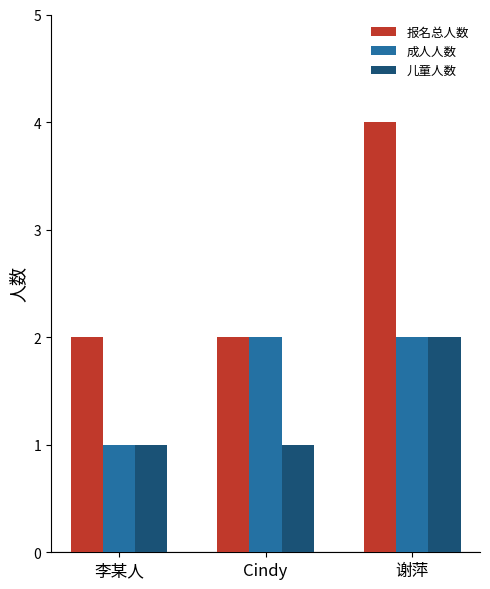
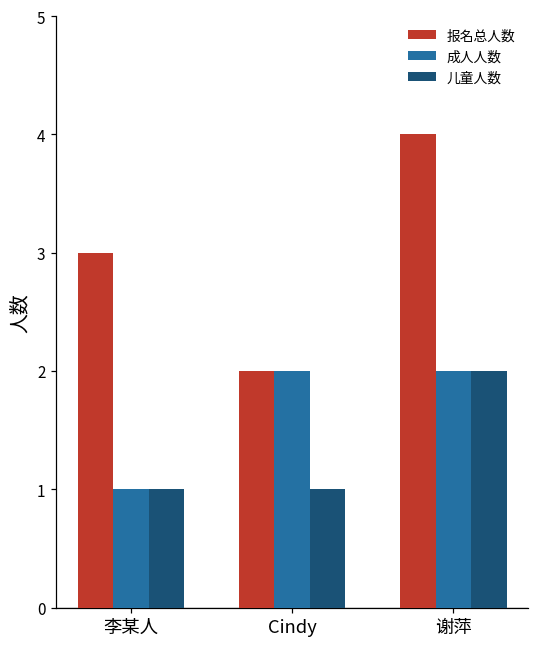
  {
    "报名总人数": {
-     "李某人": 2,
+     "李某人": 3,
      "Cindy": 2,
      "谢萍": 4
    }
  }
